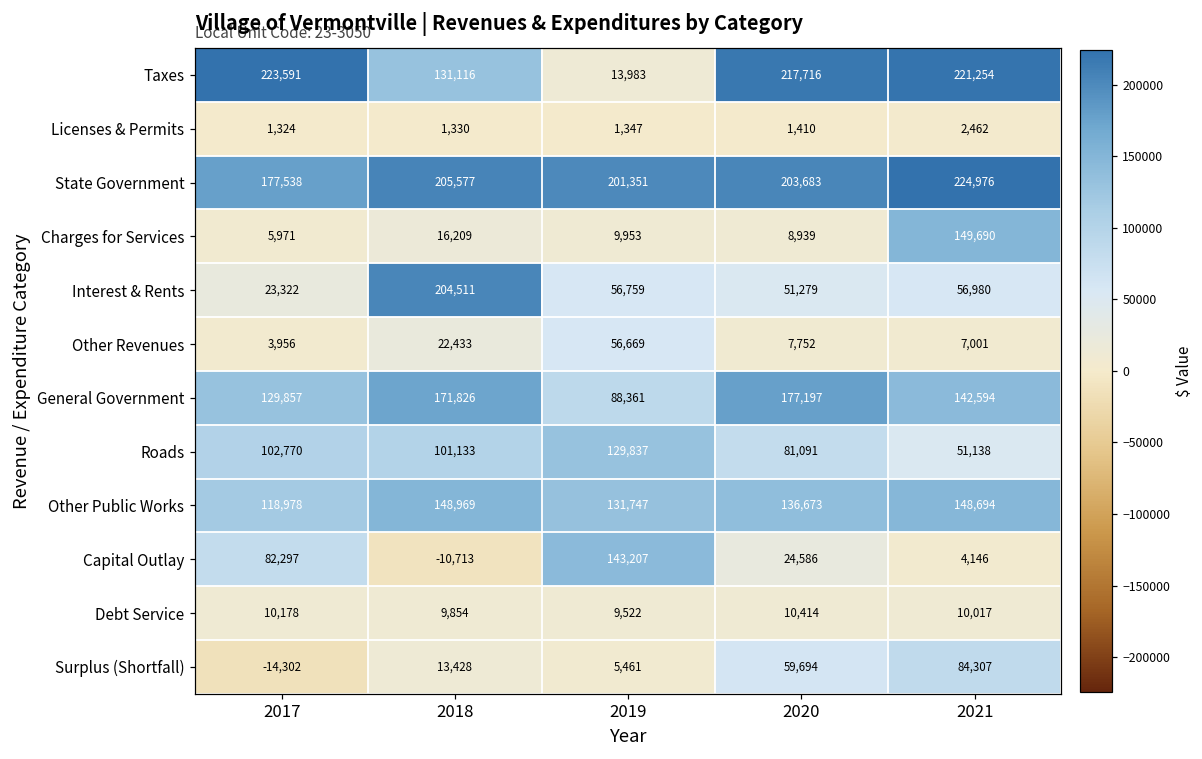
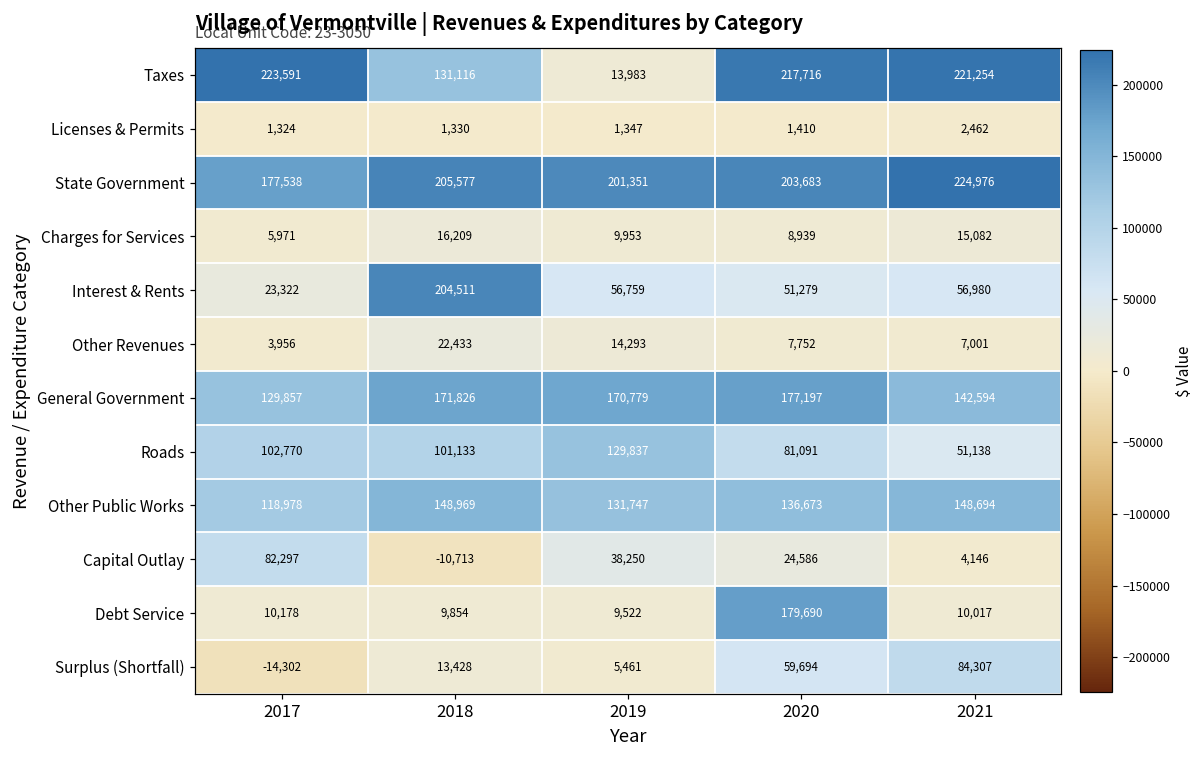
  {
    "Taxes": {
      "2017": "223,591",
      "2018": "131,116",
      "2019": "13,983",
      "2020": "217,716",
      "2021": "221,254"
    },
    "Licenses & Permits": {
      "2017": "1,324",
      "2018": "1,330",
      "2019": "1,347",
      "2020": "1,410",
      "2021": "2,462"
    },
    "State Government": {
      "2017": "177,538",
      "2018": "205,577",
      "2019": "201,351",
      "2020": "203,683",
      "2021": "224,976"
    },
    "Charges for Services": {
      "2017": "5,971",
      "2018": "16,209",
      "2019": "9,953",
      "2020": "8,939",
-     "2021": "149,690"
+     "2021": "15,082"
    },
    "Interest & Rents": {
      "2017": "23,322",
      "2018": "204,511",
      "2019": "56,759",
      "2020": "51,279",
      "2021": "56,980"
    },
    "Other Revenues": {
      "2017": "3,956",
      "2018": "22,433",
-     "2019": "56,669",
+     "2019": "14,293",
      "2020": "7,752",
      "2021": "7,001"
    },
    "General Government": {
      "2017": "129,857",
      "2018": "171,826",
-     "2019": "88,361",
+     "2019": "170,779",
      "2020": "177,197",
      "2021": "142,594"
    },
    "Roads": {
      "2017": "102,770",
      "2018": "101,133",
      "2019": "129,837",
      "2020": "81,091",
      "2021": "51,138"
    },
    "Other Public Works": {
      "2017": "118,978",
      "2018": "148,969",
      "2019": "131,747",
      "2020": "136,673",
      "2021": "148,694"
    },
    "Capital Outlay": {
      "2017": "82,297",
      "2018": "-10,713",
-     "2019": "143,207",
+     "2019": "38,250",
      "2020": "24,586",
      "2021": "4,146"
    },
    "Debt Service": {
      "2017": "10,178",
      "2018": "9,854",
      "2019": "9,522",
-     "2020": "10,414",
+     "2020": "179,690",
      "2021": "10,017"
    },
    "Surplus (Shortfall)": {
      "2017": "-14,302",
      "2018": "13,428",
      "2019": "5,461",
      "2020": "59,694",
      "2021": "84,307"
    }
  }
